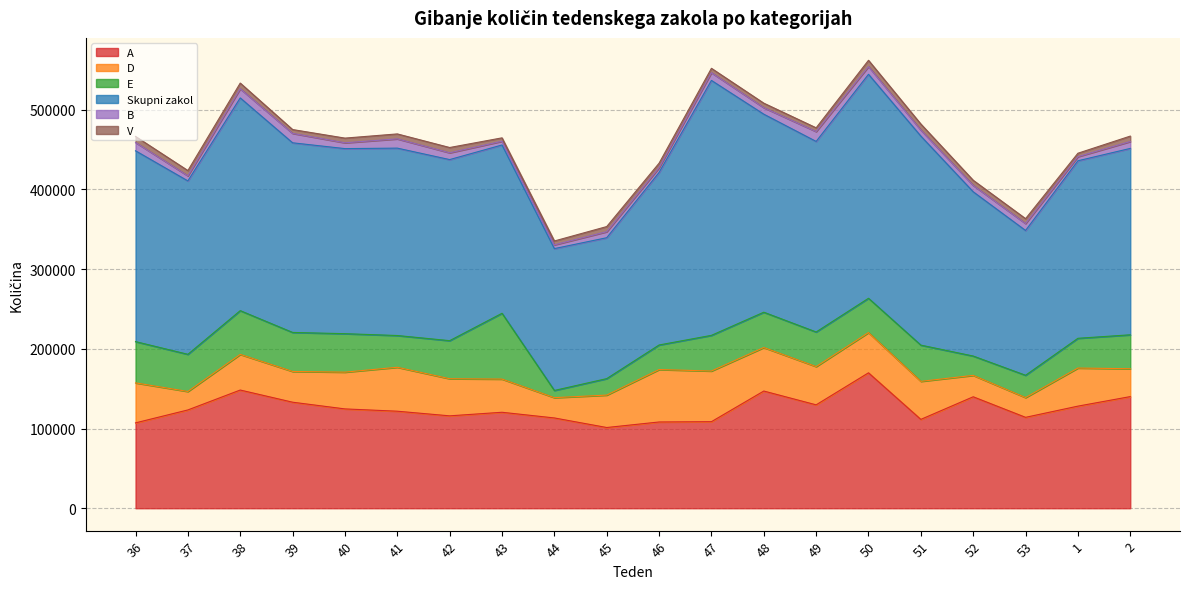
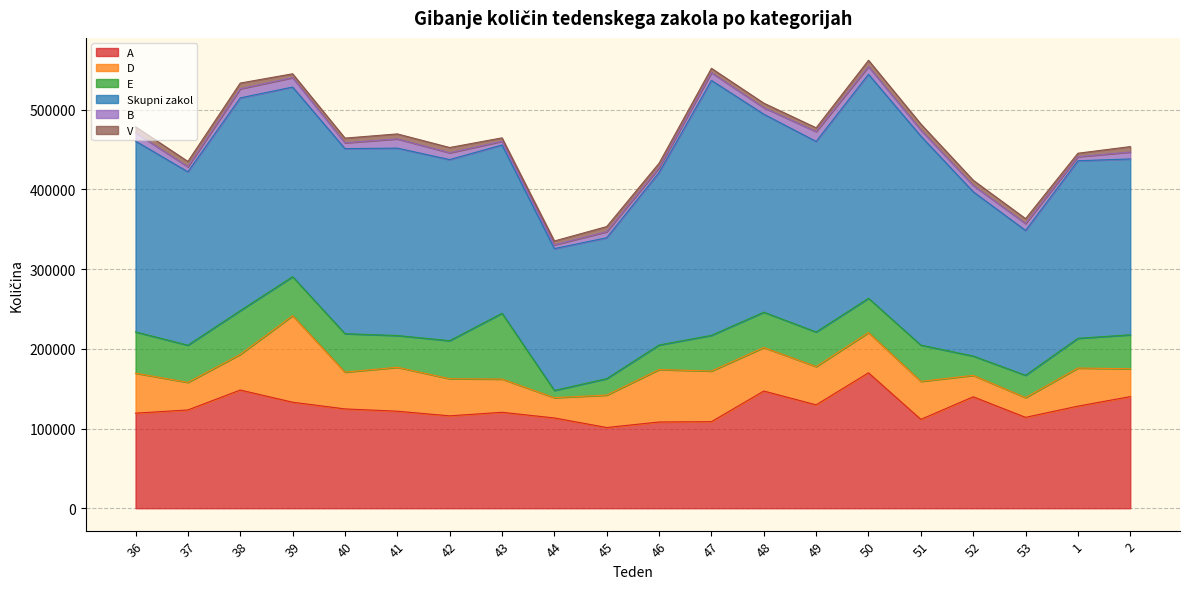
  {
    "A": {
-     "36": 110000,
+     "36": 120000,
      "37": 120000,
      "38": 150000,
      "39": 130000,
      "40": 120000,
      "41": 120000,
      "42": 120000,
      "43": 120000,
      "44": 110000,
      "45": 100000,
      "46": 110000,
      "47": 110000,
      "48": 150000,
      "49": 130000,
      "50": 170000,
      "51": 110000,
      "52": 140000,
      "53": 110000,
      "1": 130000,
      "2": 140000
    },
    "D": {
      "36": 50000,
-     "37": 20000,
+     "37": 30000,
      "38": 40000,
-     "39": 40000,
+     "39": 110000,
      "40": 50000,
      "41": 60000,
      "42": 50000,
      "43": 40000,
      "44": 30000,
      "45": 40000,
      "46": 70000,
      "47": 60000,
      "48": 50000,
      "49": 50000,
      "50": 50000,
      "51": 50000,
      "52": 30000,
      "53": 20000,
      "1": 50000,
      "2": 30000
    },
    "E": {
      "36": 50000,
      "37": 50000,
      "38": 50000,
      "39": 50000,
      "40": 50000,
      "41": 40000,
      "42": 50000,
      "43": 80000,
      "44": 10000,
      "45": 20000,
      "46": 30000,
      "47": 40000,
      "48": 40000,
      "49": 40000,
      "50": 40000,
      "51": 50000,
      "52": 20000,
      "53": 30000,
      "1": 40000,
      "2": 40000
    },
    "Skupni zakol": {
      "36": 240000,
      "37": 220000,
      "38": 270000,
      "39": 240000,
      "40": 230000,
      "41": 240000,
      "42": 230000,
      "43": 210000,
      "44": 180000,
      "45": 180000,
      "46": 220000,
      "47": 320000,
      "48": 250000,
      "49": 240000,
      "50": 280000,
      "51": 260000,
      "52": 210000,
      "53": 180000,
      "1": 220000,
-     "2": 230000
+     "2": 220000
    },
    "B": {
      "37": 10000,
      "38": 10000,
      "39": 10000,
      "40": 10000,
      "41": 10000,
      "42": 10000,
      "43": 0,
      "44": 0,
      "45": 10000,
      "46": 10000,
      "47": 10000,
      "48": 10000,
      "49": 10000,
      "50": 10000,
      "51": 10000,
      "52": 10000,
      "53": 10000,
      "1": 10000,
      "2": 10000
    },
    "V": {
      "37": 10000,
      "38": 10000,
      "39": 0,
      "40": 10000,
      "41": 10000,
      "42": 10000,
      "43": 0,
      "44": 0,
      "45": 10000,
      "46": 10000,
      "47": 10000,
      "48": 10000,
      "49": 0,
      "50": 10000,
      "51": 10000,
      "52": 10000,
      "53": 10000,
      "1": 0,
      "2": 10000
    }
  }
